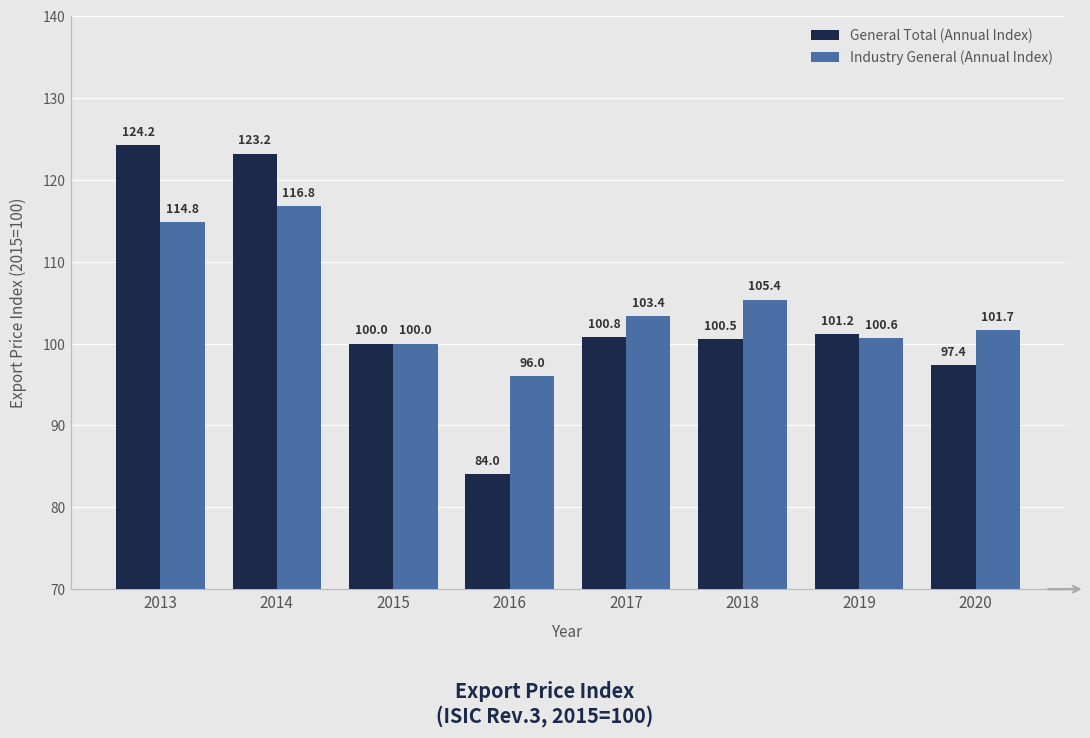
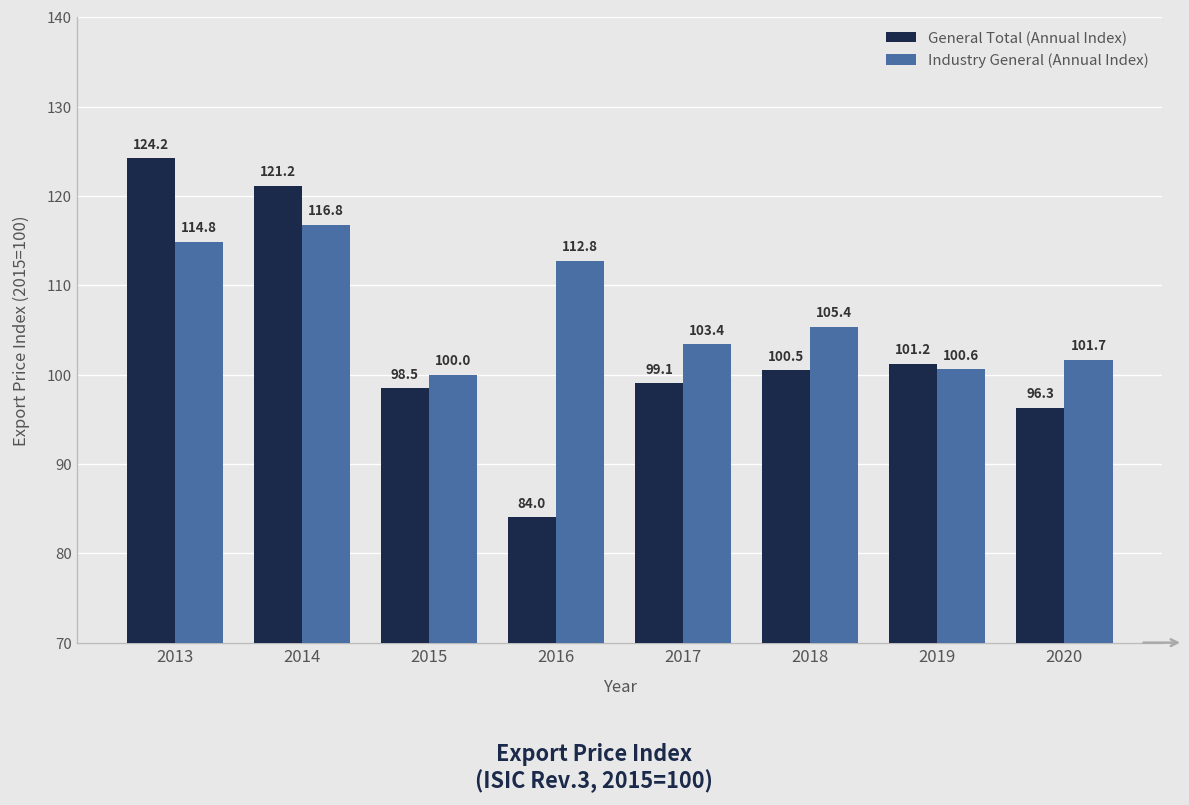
  {
    "General Total (Annual Index)": {
      "2013": 124.2,
-     "2014": 123.2,
-     "2015": 100.0,
+     "2014": 121.2,
+     "2015": 98.5,
      "2016": 84.0,
-     "2017": 100.8,
+     "2017": 99.1,
      "2018": 100.5,
      "2019": 101.2,
-     "2020": 97.4
+     "2020": 96.3
    },
    "Industry General (Annual Index)": {
      "2013": 114.8,
      "2014": 116.8,
      "2015": 100.0,
-     "2016": 96.0,
+     "2016": 112.8,
      "2017": 103.4,
      "2018": 105.4,
      "2019": 100.6,
      "2020": 101.7
    }
  }
